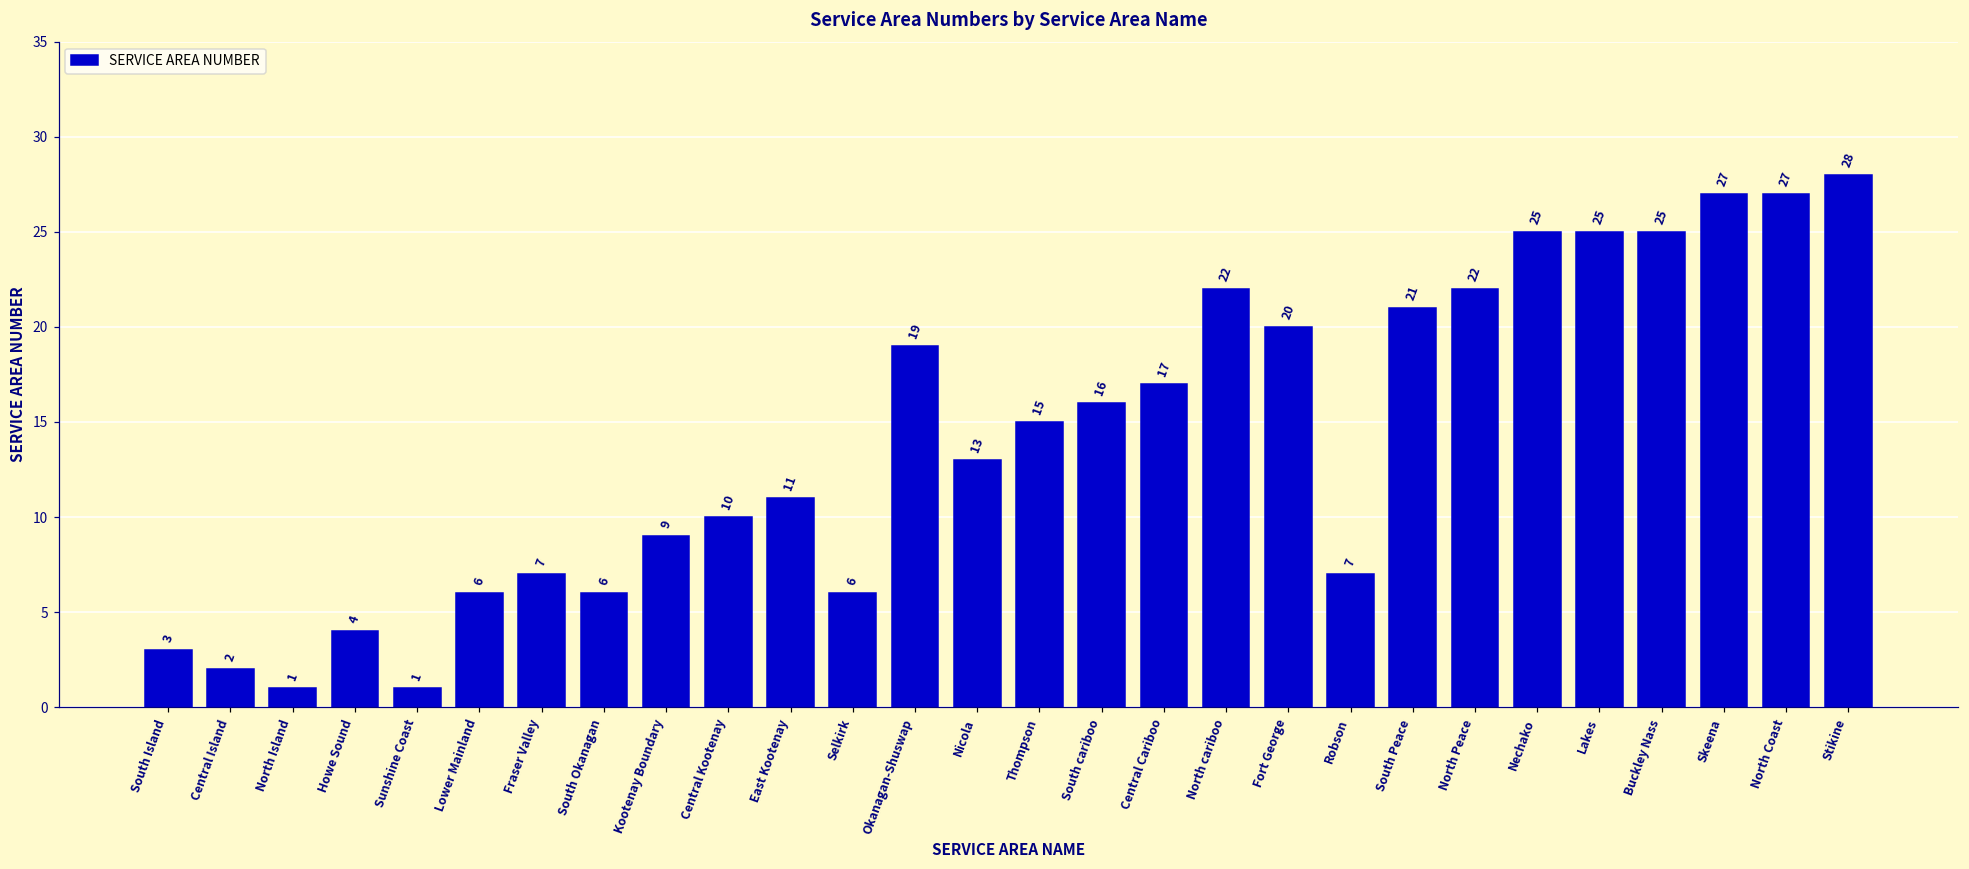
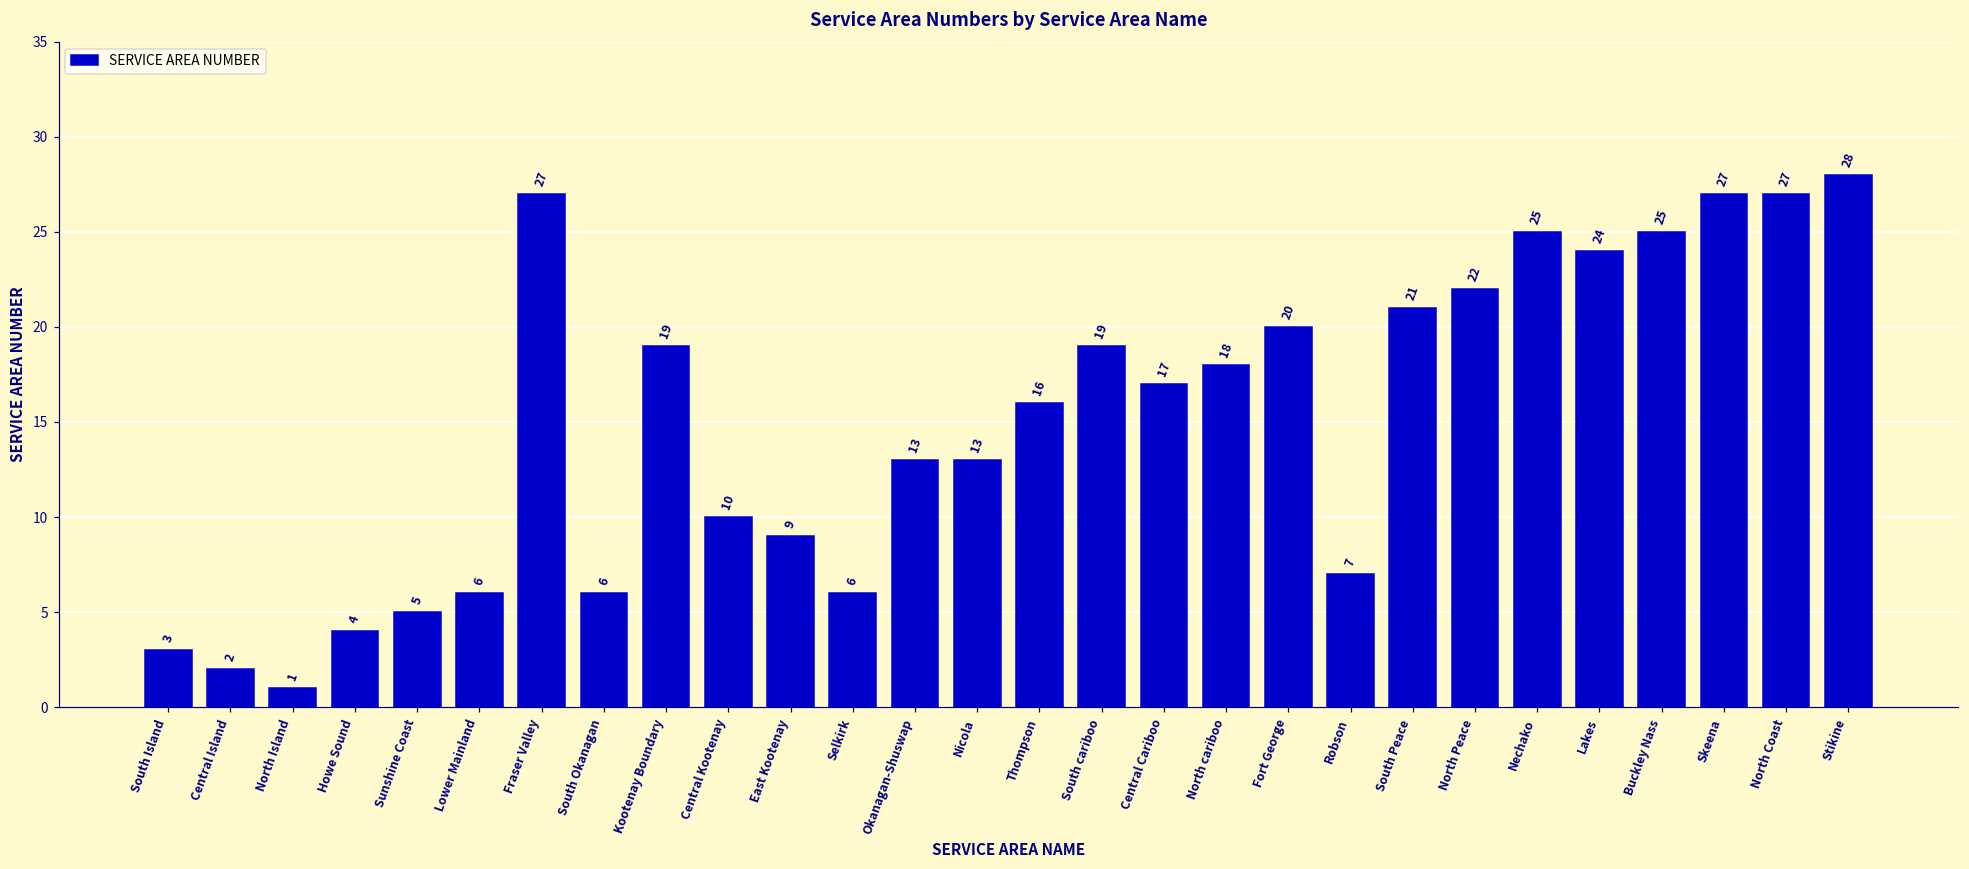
  {
    "South Island": 3,
    "Central Island": 2,
    "North Island": 1,
    "Howe Sound": 4,
-   "Sunshine Coast": 1,
+   "Sunshine Coast": 5,
    "Lower Mainland": 6,
-   "Fraser Valley": 7,
+   "Fraser Valley": 27,
    "South Okanagan": 6,
-   "Kootenay Boundary": 9,
+   "Kootenay Boundary": 19,
    "Central Kootenay": 10,
-   "East Kootenay": 11,
+   "East Kootenay": 9,
    "Selkirk": 6,
-   "Okanagan-Shuswap": 19,
+   "Okanagan-Shuswap": 13,
    "Nicola": 13,
-   "Thompson": 15,
-   "South cariboo": 16,
+   "Thompson": 16,
+   "South cariboo": 19,
    "Central Cariboo": 17,
-   "North cariboo": 22,
+   "North cariboo": 18,
    "Fort George": 20,
    "Robson": 7,
    "South Peace": 21,
    "North Peace": 22,
    "Nechako": 25,
-   "Lakes": 25,
+   "Lakes": 24,
    "Buckley Nass": 25,
    "Skeena": 27,
    "North Coast": 27,
    "Stikine": 28
  }
